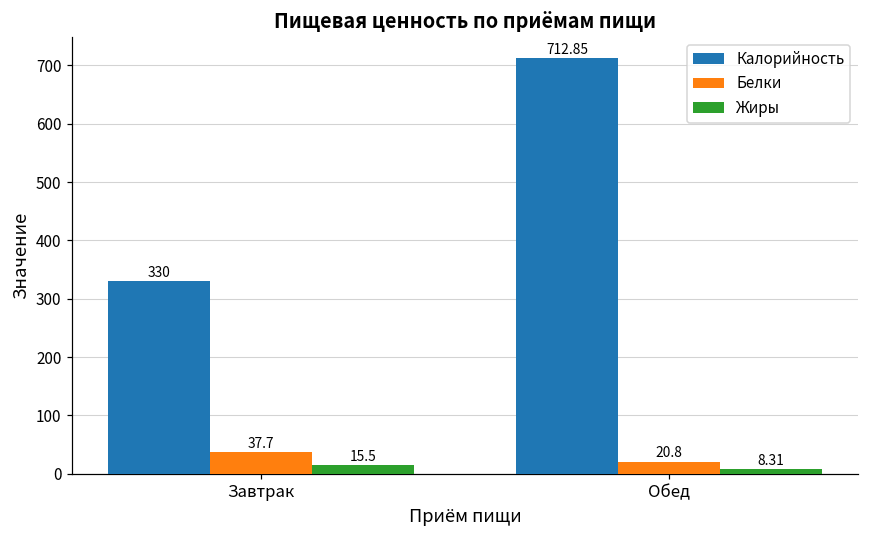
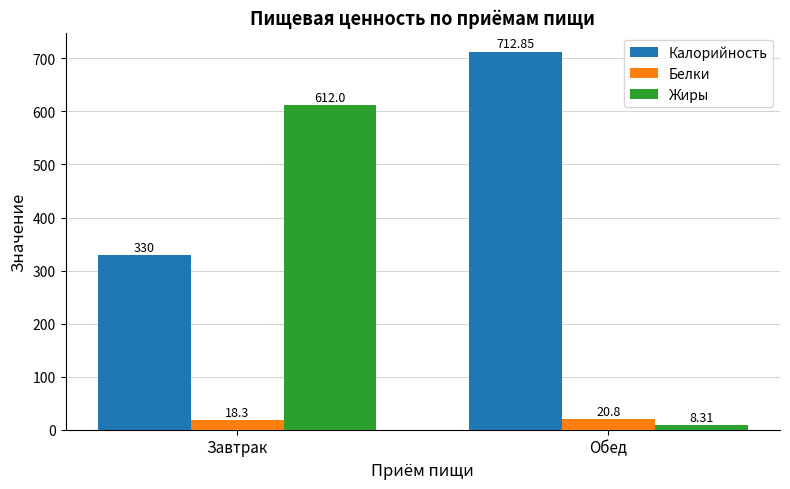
  {
    "Калорийность": {
      "Завтрак": 330,
      "Обед": 712.85
    },
    "Белки": {
-     "Завтрак": 37.7,
+     "Завтрак": 18.3,
      "Обед": 20.8
    },
    "Жиры": {
-     "Завтрак": 15.5,
+     "Завтрак": 612.0,
      "Обед": 8.31
    }
  }
